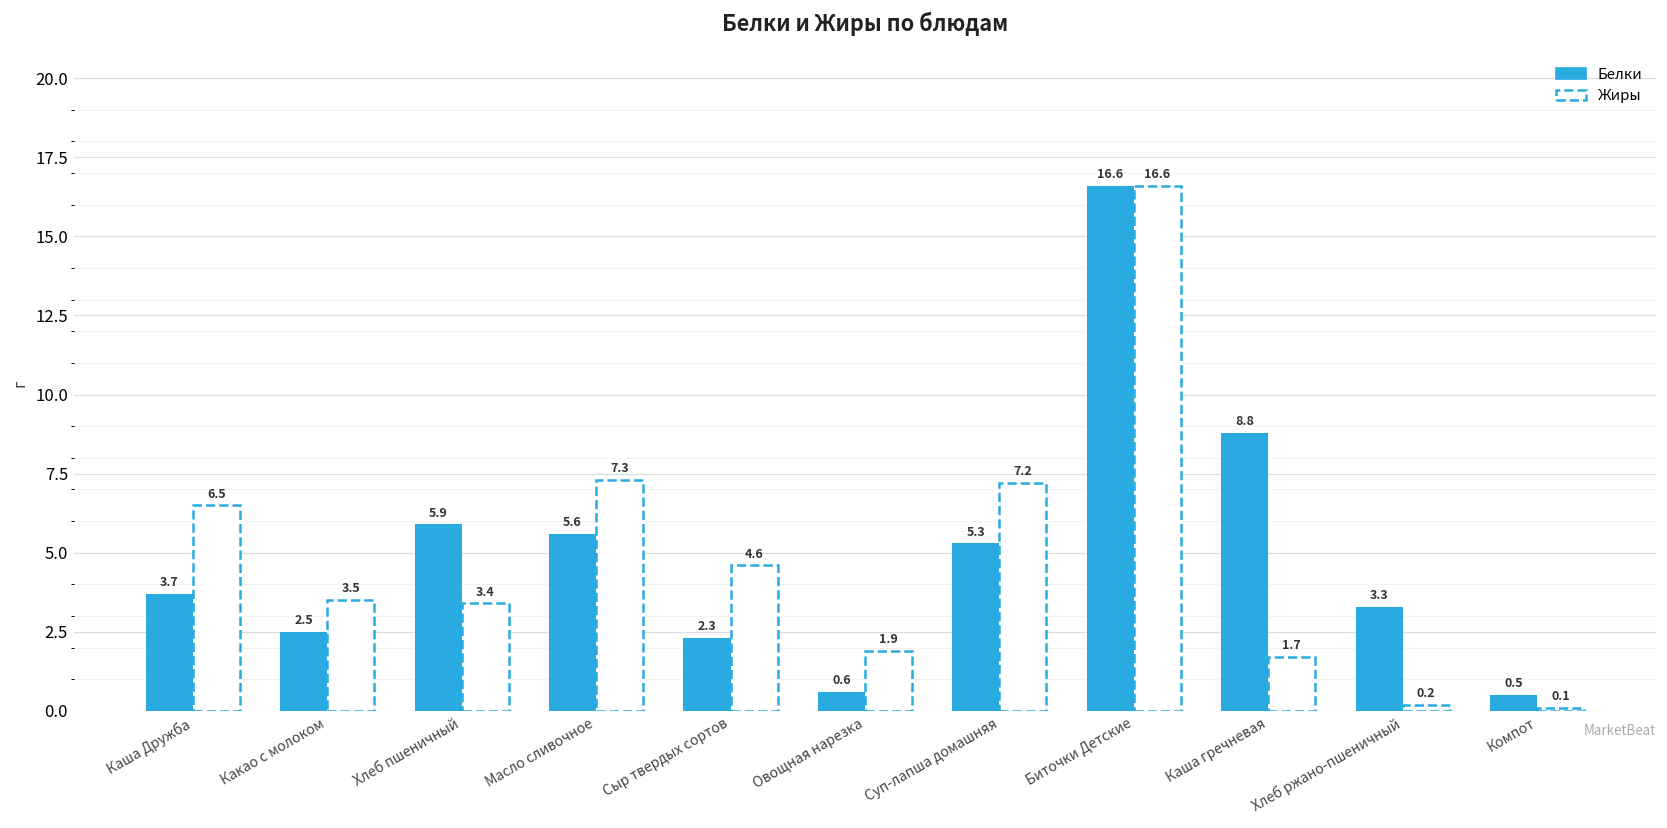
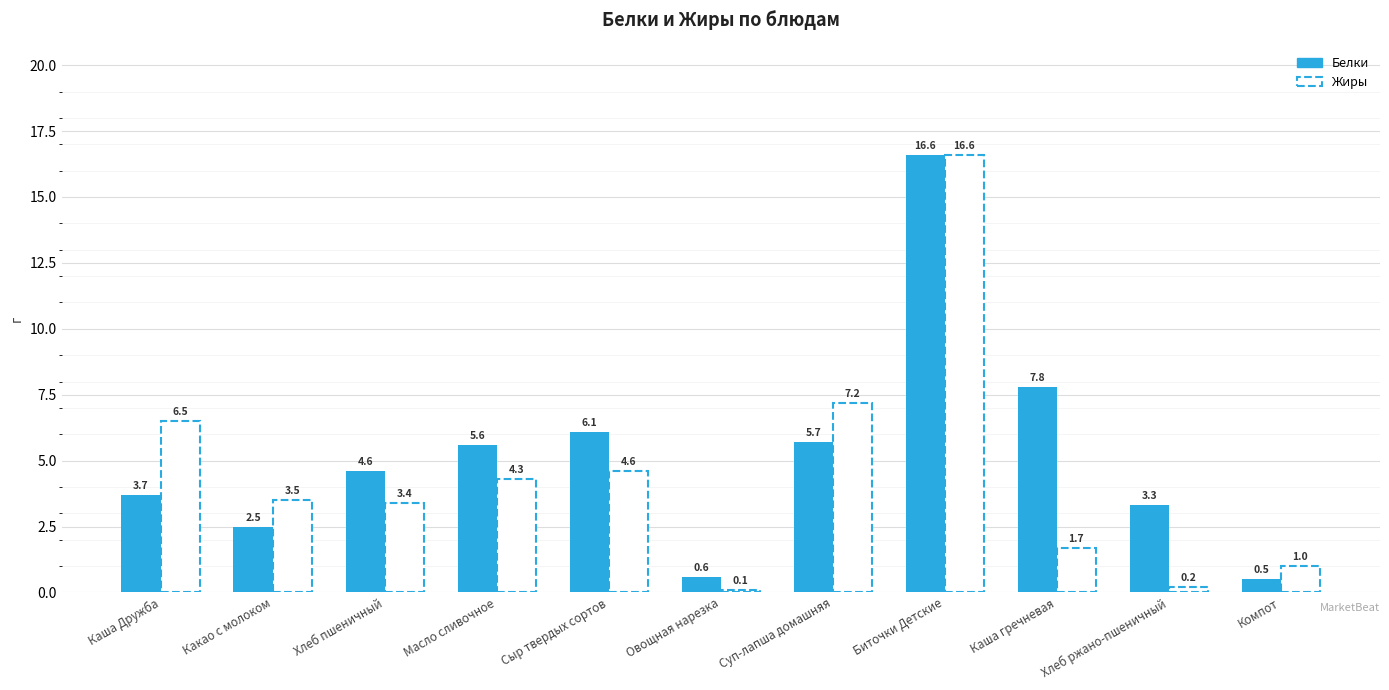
  {
    "Белки": {
      "Каша Дружба": 3.7,
      "Какао с молоком": 2.5,
-     "Хлеб пшеничный": 5.9,
+     "Хлеб пшеничный": 4.6,
      "Масло сливочное": 5.6,
-     "Сыр твердых сортов": 2.3,
+     "Сыр твердых сортов": 6.1,
      "Овощная нарезка": 0.6,
-     "Суп-лапша домашняя": 5.3,
+     "Суп-лапша домашняя": 5.7,
      "Биточки Детские": 16.6,
-     "Каша гречневая": 8.8,
+     "Каша гречневая": 7.8,
      "Хлеб ржано-пшеничный": 3.3,
      "Компот": 0.5
    },
    "Жиры": {
      "Каша Дружба": 6.5,
      "Какао с молоком": 3.5,
      "Хлеб пшеничный": 3.4,
-     "Масло сливочное": 7.3,
+     "Масло сливочное": 4.3,
      "Сыр твердых сортов": 4.6,
-     "Овощная нарезка": 1.9,
+     "Овощная нарезка": 0.1,
      "Суп-лапша домашняя": 7.2,
      "Биточки Детские": 16.6,
      "Каша гречневая": 1.7,
      "Хлеб ржано-пшеничный": 0.2,
-     "Компот": 0.1
+     "Компот": 1.0
    }
  }
